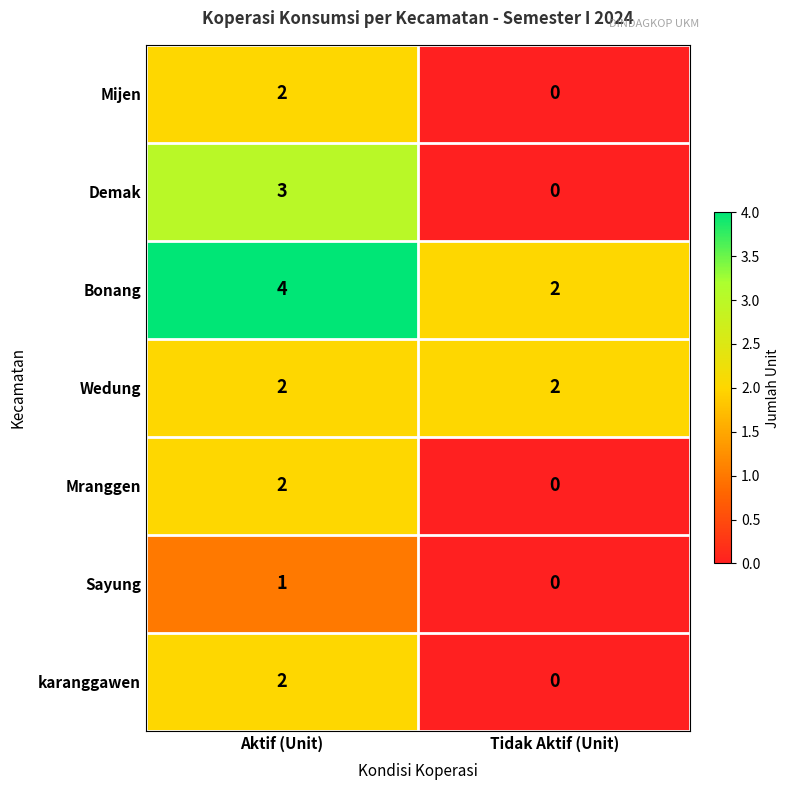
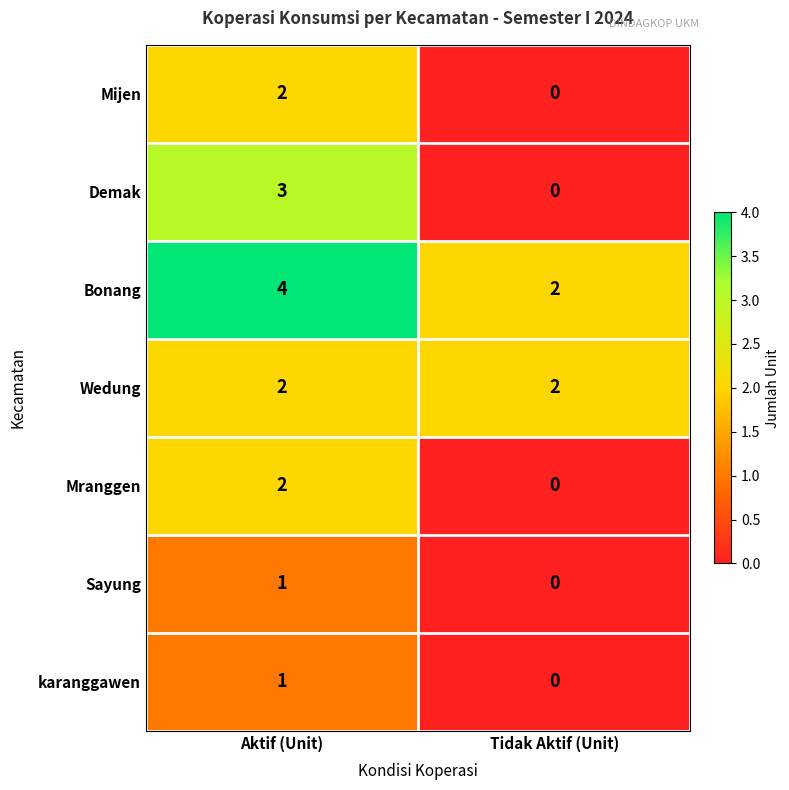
  {
    "Mijen": {
      "Aktif (Unit)": 2,
      "Tidak Aktif (Unit)": 0
    },
    "Demak": {
      "Aktif (Unit)": 3,
      "Tidak Aktif (Unit)": 0
    },
    "Bonang": {
      "Aktif (Unit)": 4,
      "Tidak Aktif (Unit)": 2
    },
    "Wedung": {
      "Aktif (Unit)": 2,
      "Tidak Aktif (Unit)": 2
    },
    "Mranggen": {
      "Aktif (Unit)": 2,
      "Tidak Aktif (Unit)": 0
    },
    "Sayung": {
      "Aktif (Unit)": 1,
      "Tidak Aktif (Unit)": 0
    },
    "karanggawen": {
-     "Aktif (Unit)": 2,
+     "Aktif (Unit)": 1,
      "Tidak Aktif (Unit)": 0
    }
  }
